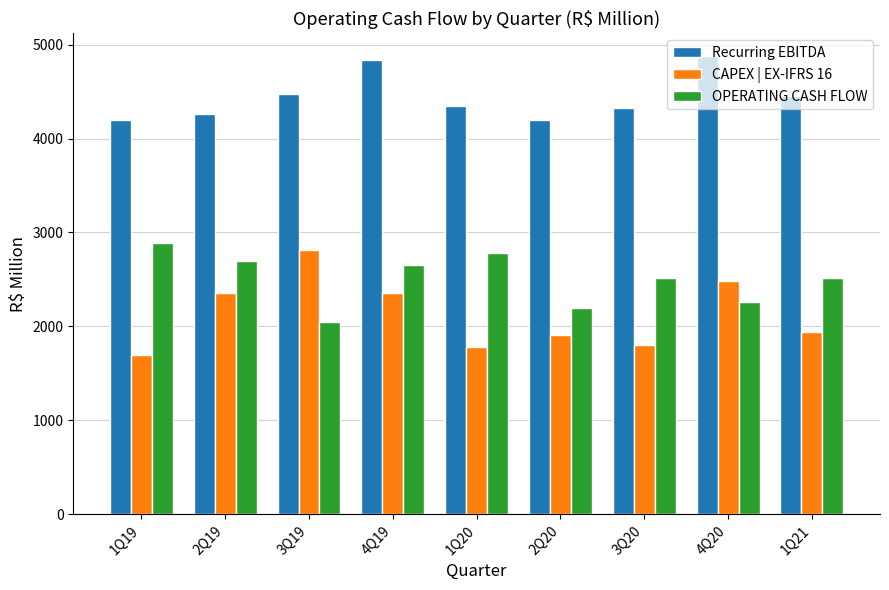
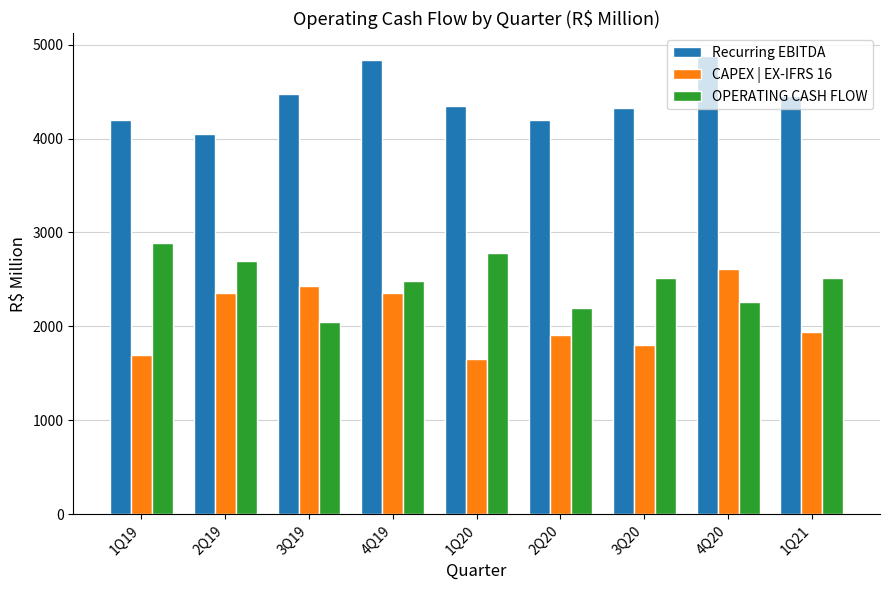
  {
    "Recurring EBITDA": {
      "1Q19": 4200,
-     "2Q19": 4300,
+     "2Q19": 4000,
      "3Q19": 4500,
      "4Q19": 4800,
      "1Q20": 4300,
      "2Q20": 4200,
      "3Q20": 4300
    },
    "CAPEX | EX-IFRS 16": {
      "1Q19": 1700,
      "2Q19": 2400,
-     "3Q19": 2800,
+     "3Q19": 2400,
      "4Q19": 2400,
-     "1Q20": 1800,
+     "1Q20": 1600,
      "2Q20": 1900,
      "3Q20": 1800,
-     "4Q20": 2500,
+     "4Q20": 2600,
      "1Q21": 1900
    },
    "OPERATING CASH FLOW": {
      "1Q19": 2900,
      "2Q19": 2700,
      "3Q19": 2000,
-     "4Q19": 2700,
+     "4Q19": 2500,
      "1Q20": 2800,
      "2Q20": 2200,
      "3Q20": 2500,
      "4Q20": 2300,
      "1Q21": 2500
    }
  }
